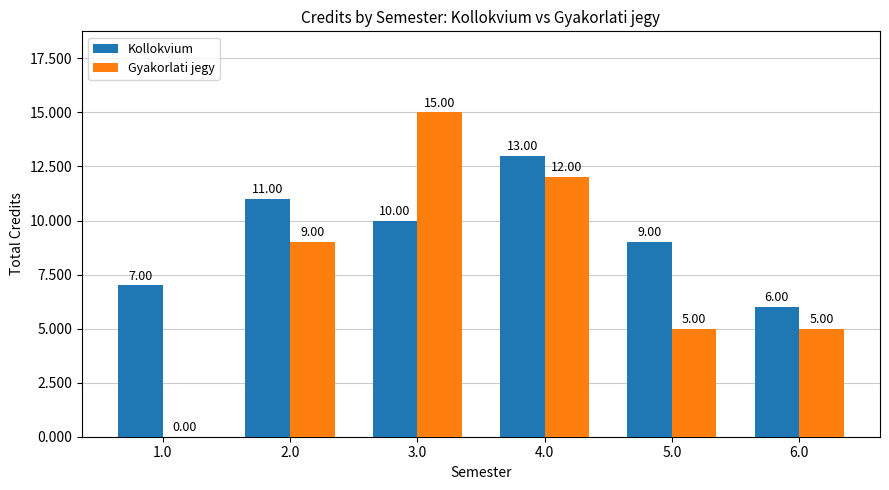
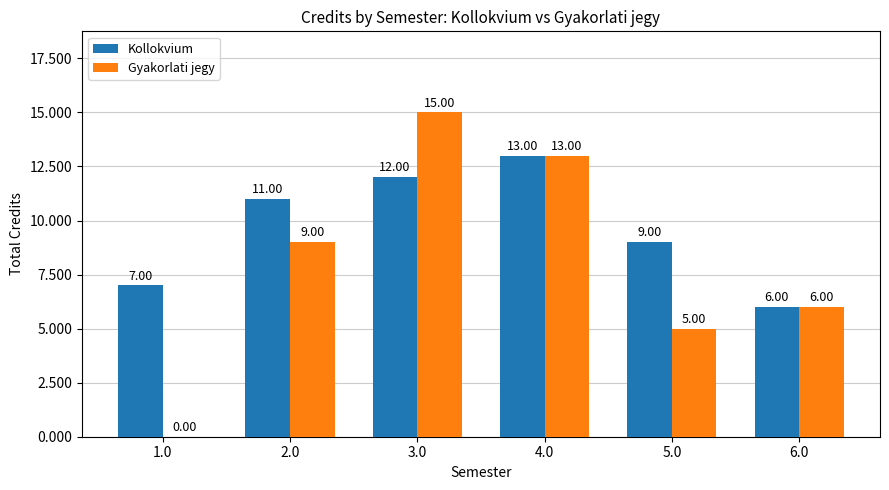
  {
    "Kollokvium": {
      "1.0": 7.00,
      "2.0": 11.00,
-     "3.0": 10.00,
+     "3.0": 12.00,
      "4.0": 13.00,
      "5.0": 9.00,
      "6.0": 6.00
    },
    "Gyakorlati jegy": {
      "1.0": 0.00,
      "2.0": 9.00,
      "3.0": 15.00,
-     "4.0": 12.00,
+     "4.0": 13.00,
      "5.0": 5.00,
-     "6.0": 5.00
+     "6.0": 6.00
    }
  }
